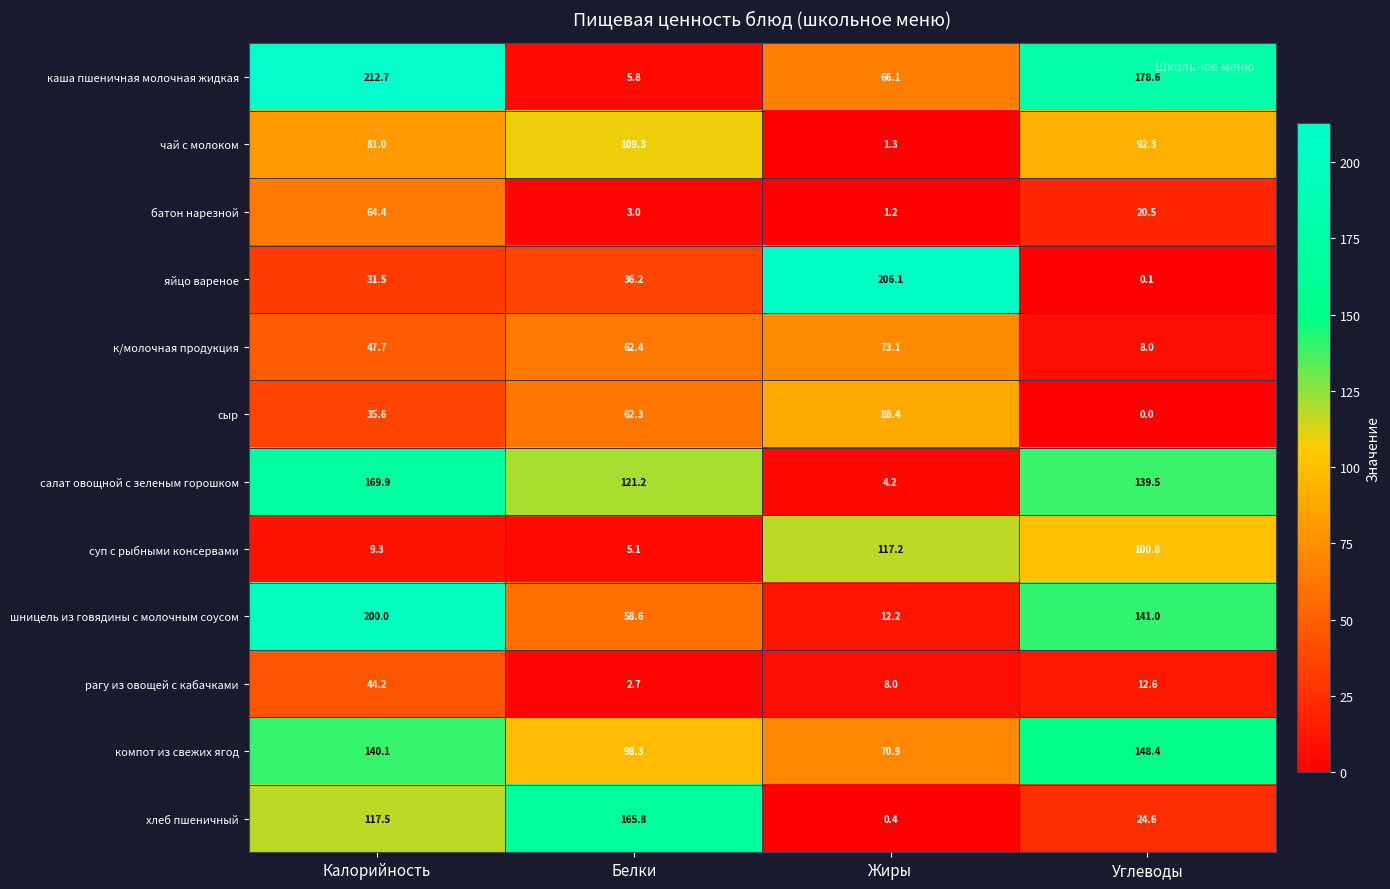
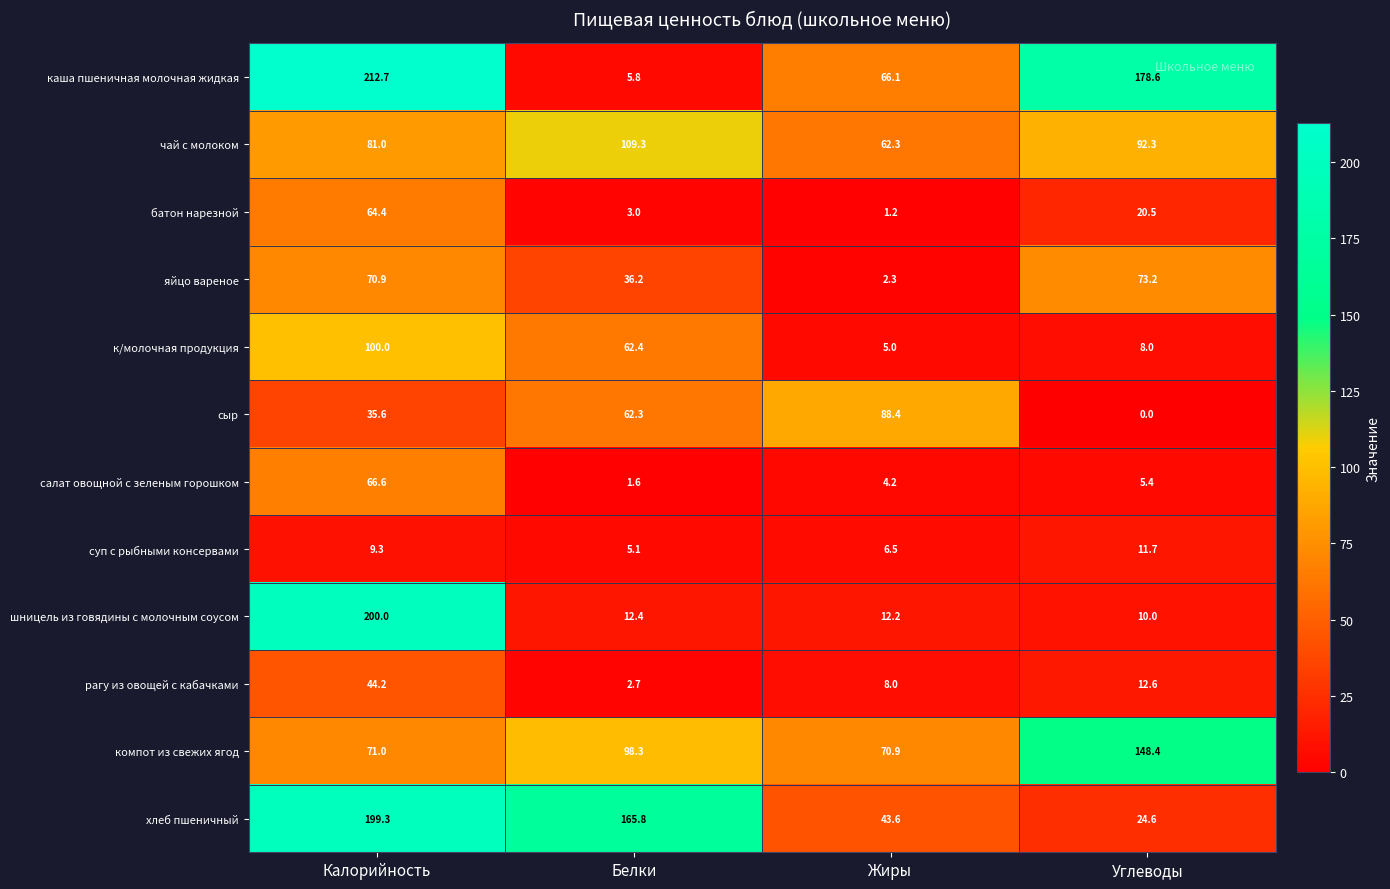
  {
    "каша пшеничная молочная жидкая": {
      "Калорийность": 212.7,
      "Белки": 5.8,
      "Жиры": 66.1
    },
    "чай с молоком": {
      "Калорийность": 81.0,
      "Белки": 109.3,
-     "Жиры": 1.3,
+     "Жиры": 62.3,
      "Углеводы": 92.3
    },
    "батон нарезной": {
      "Калорийность": 64.4,
      "Белки": 3.0,
      "Жиры": 1.2,
      "Углеводы": 20.5
    },
    "яйцо вареное": {
-     "Калорийность": 31.5,
+     "Калорийность": 70.9,
      "Белки": 36.2,
-     "Жиры": 206.1,
-     "Углеводы": 0.1
+     "Жиры": 2.3,
+     "Углеводы": 73.2
    },
    "к/молочная продукция": {
-     "Калорийность": 47.7,
+     "Калорийность": 100.0,
      "Белки": 62.4,
-     "Жиры": 73.1,
+     "Жиры": 5.0,
      "Углеводы": 8.0
    },
    "сыр": {
      "Калорийность": 35.6,
      "Белки": 62.3,
      "Жиры": 88.4,
      "Углеводы": 0.0
    },
    "салат овощной с зеленым горошком": {
-     "Калорийность": 169.9,
-     "Белки": 121.2,
+     "Калорийность": 66.6,
+     "Белки": 1.6,
      "Жиры": 4.2,
-     "Углеводы": 139.5
+     "Углеводы": 5.4
    },
    "суп с рыбными консервами": {
      "Калорийность": 9.3,
      "Белки": 5.1,
-     "Жиры": 117.2,
-     "Углеводы": 100.8
+     "Жиры": 6.5,
+     "Углеводы": 11.7
    },
    "шницель из говядины с молочным соусом": {
      "Калорийность": 200.0,
-     "Белки": 58.6,
+     "Белки": 12.4,
      "Жиры": 12.2,
-     "Углеводы": 141.0
+     "Углеводы": 10.0
    },
    "рагу из овощей с кабачками": {
      "Калорийность": 44.2,
      "Белки": 2.7,
      "Жиры": 8.0,
      "Углеводы": 12.6
    },
    "компот из свежих ягод": {
-     "Калорийность": 140.1,
+     "Калорийность": 71.0,
      "Белки": 98.3,
      "Жиры": 70.9,
      "Углеводы": 148.4
    },
    "хлеб пшеничный": {
-     "Калорийность": 117.5,
+     "Калорийность": 199.3,
      "Белки": 165.8,
-     "Жиры": 0.4,
+     "Жиры": 43.6,
      "Углеводы": 24.6
    }
  }
